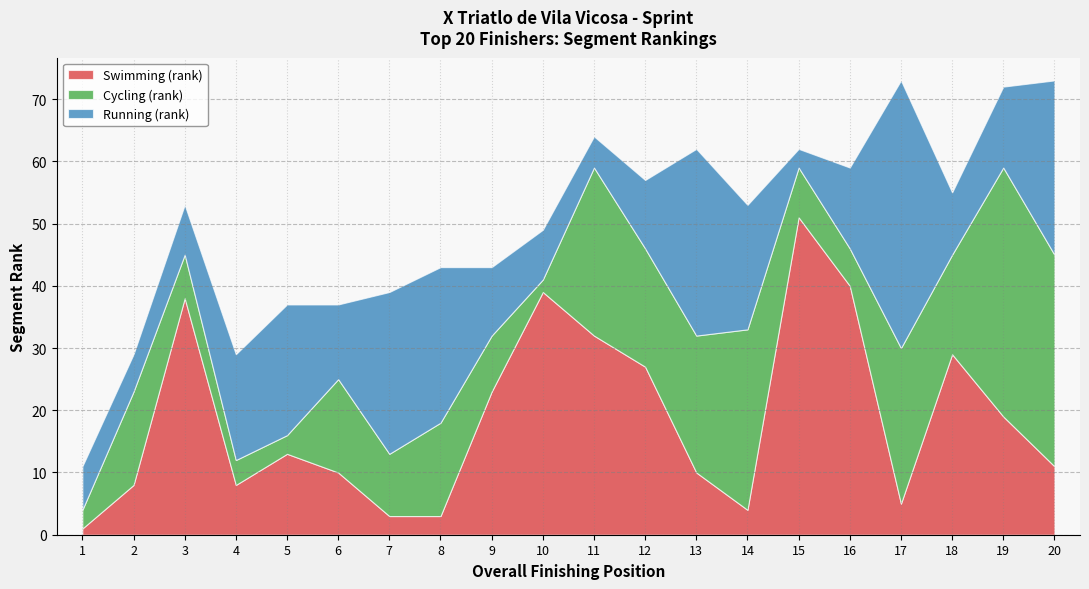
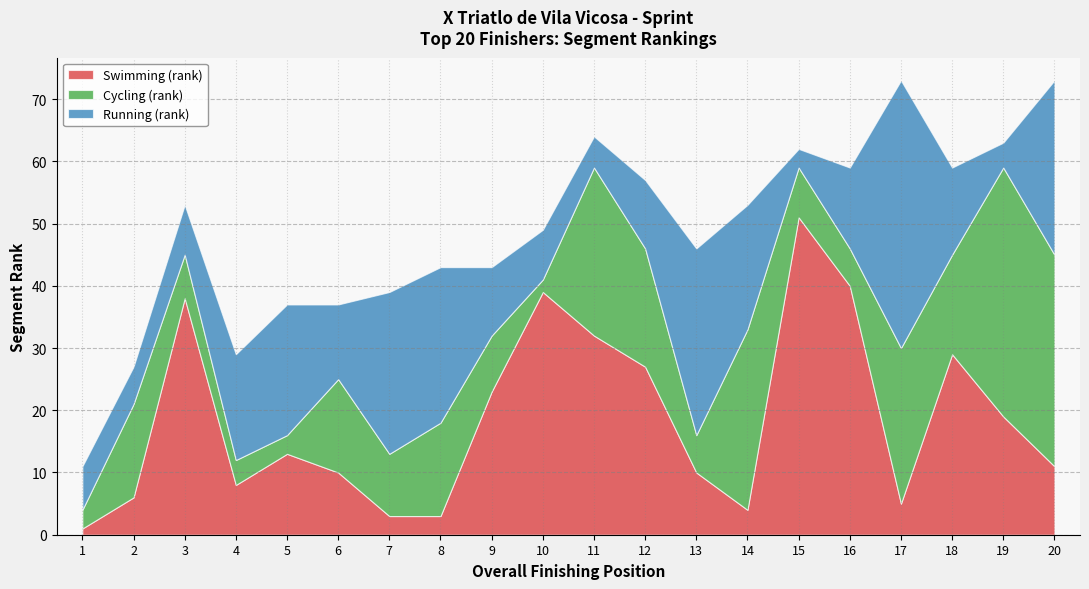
  {
    "Swimming (rank)": {
      "1": 1,
-     "2": 8,
+     "2": 6,
      "3": 38,
      "4": 8,
      "5": 13,
      "6": 10,
      "7": 3,
      "8": 3,
      "9": 23,
      "10": 39,
      "11": 32,
      "12": 27,
      "13": 10,
      "14": 4,
      "15": 51,
      "16": 40,
      "17": 5,
      "18": 29,
      "19": 19,
      "20": 11
    },
    "Cycling (rank)": {
      "1": 3,
      "2": 15,
      "3": 7,
      "4": 4,
      "5": 3,
      "6": 15,
      "7": 10,
      "8": 15,
      "9": 9,
      "10": 2,
      "11": 27,
      "12": 19,
-     "13": 22,
+     "13": 6,
      "14": 29,
      "15": 8,
      "16": 6,
      "17": 25,
      "18": 16,
      "19": 40,
      "20": 34
    },
    "Running (rank)": {
      "1": 7,
      "2": 6,
      "3": 8,
      "4": 17,
      "5": 21,
      "6": 12,
      "7": 26,
      "8": 25,
      "9": 11,
      "10": 8,
      "11": 5,
      "12": 11,
      "13": 30,
      "14": 20,
      "15": 3,
      "16": 13,
      "17": 43,
-     "18": 10,
-     "19": 13,
+     "18": 14,
+     "19": 4,
      "20": 28
    }
  }
